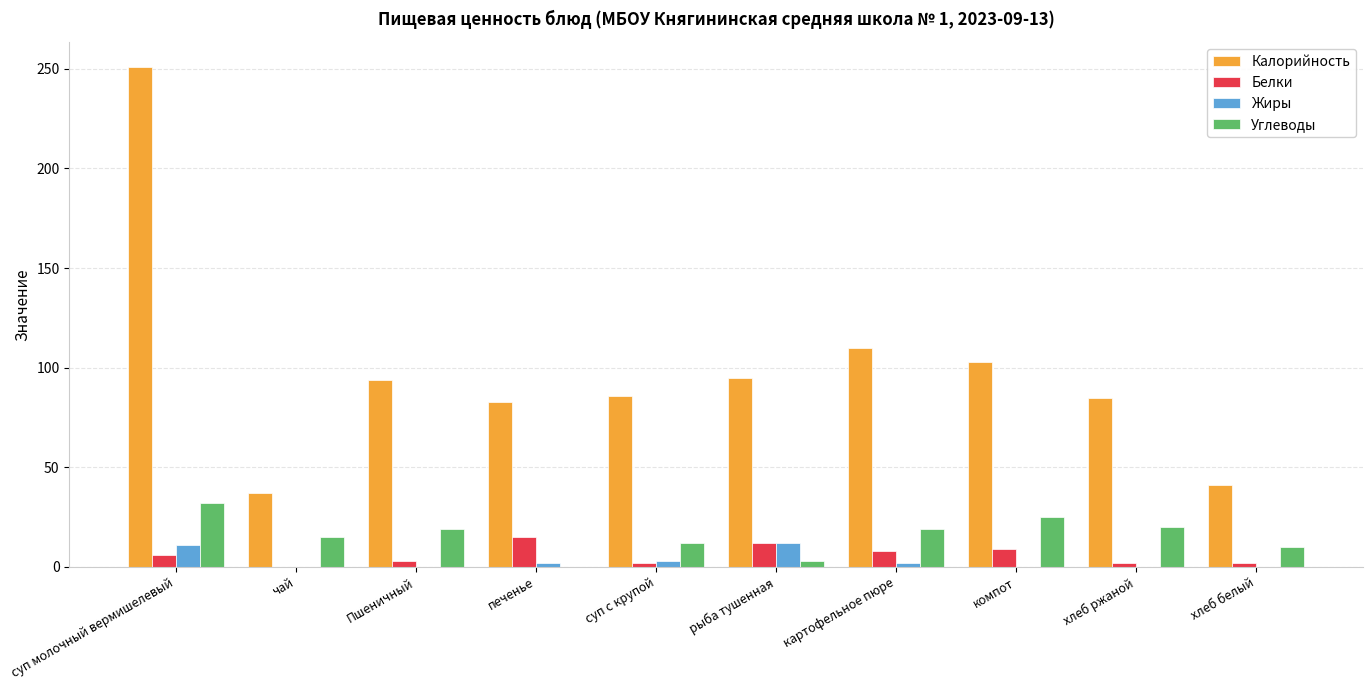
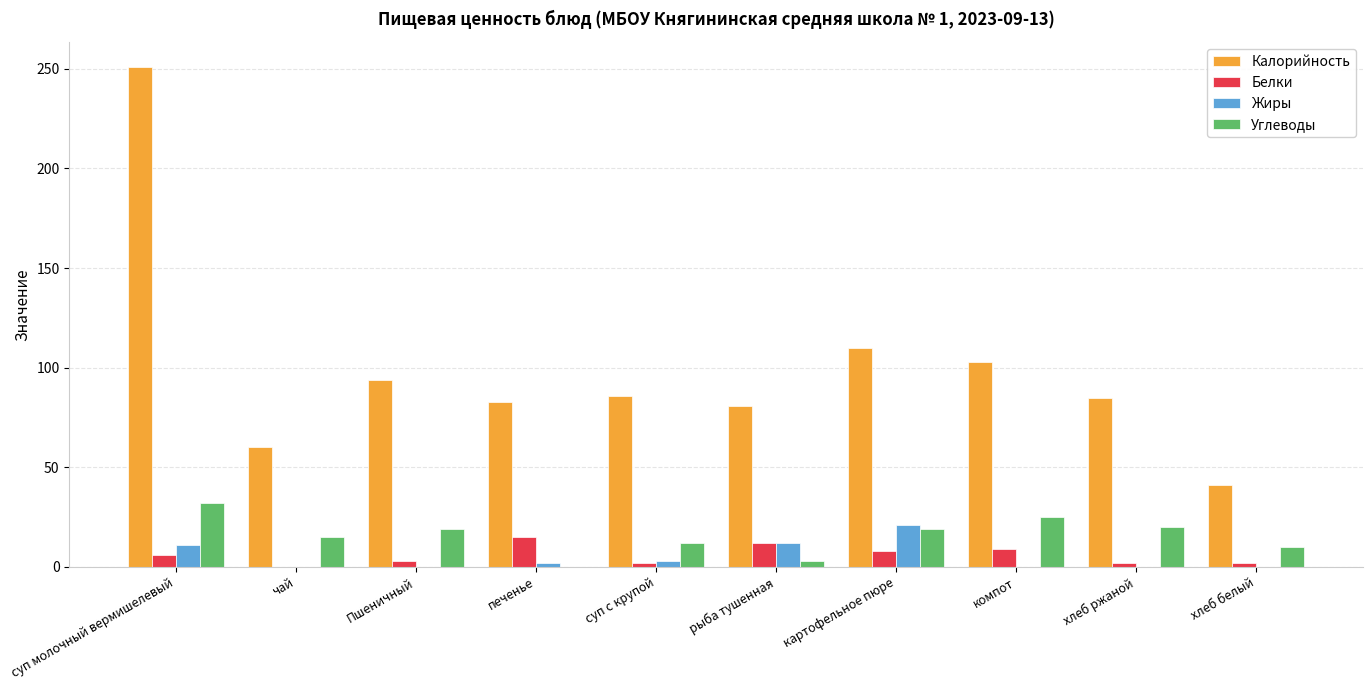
  {
    "Калорийность": {
      "суп молочный вермишелевый": 251,
-     "чай": 37,
+     "чай": 60,
      "Пшеничный": 94,
      "печенье": 83,
      "суп с крупой": 86,
-     "рыба тушенная": 95,
+     "рыба тушенная": 81,
      "картофельное пюре": 110,
      "компот": 103,
      "хлеб ржаной": 85,
      "хлеб белый": 41
    },
    "Белки": {
      "суп молочный вермишелевый": 6,
      "чай": 0,
      "Пшеничный": 3,
      "печенье": 15,
      "суп с крупой": 2,
      "рыба тушенная": 12,
      "картофельное пюре": 8,
      "компот": 9,
      "хлеб ржаной": 2,
      "хлеб белый": 2
    },
    "Жиры": {
      "суп молочный вермишелевый": 11,
      "чай": 0,
      "Пшеничный": 0,
      "печенье": 2,
      "суп с крупой": 3,
      "рыба тушенная": 12,
-     "картофельное пюре": 2,
+     "картофельное пюре": 21,
      "компот": 0,
      "хлеб ржаной": 0,
      "хлеб белый": 0
    },
    "Углеводы": {
      "суп молочный вермишелевый": 32,
      "чай": 15,
      "Пшеничный": 19,
      "печенье": 0,
      "суп с крупой": 12,
      "рыба тушенная": 3,
      "картофельное пюре": 19,
      "компот": 25,
      "хлеб ржаной": 20,
      "хлеб белый": 10
    }
  }
